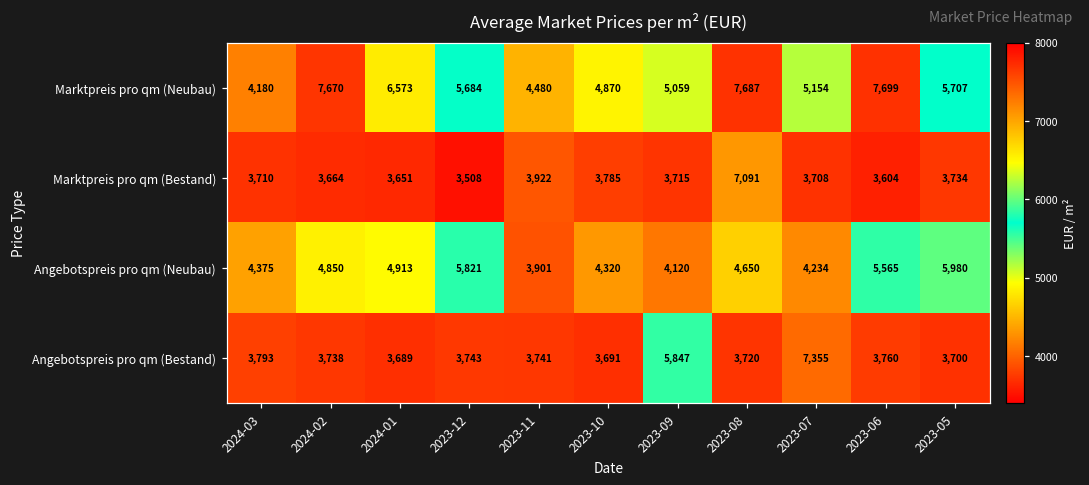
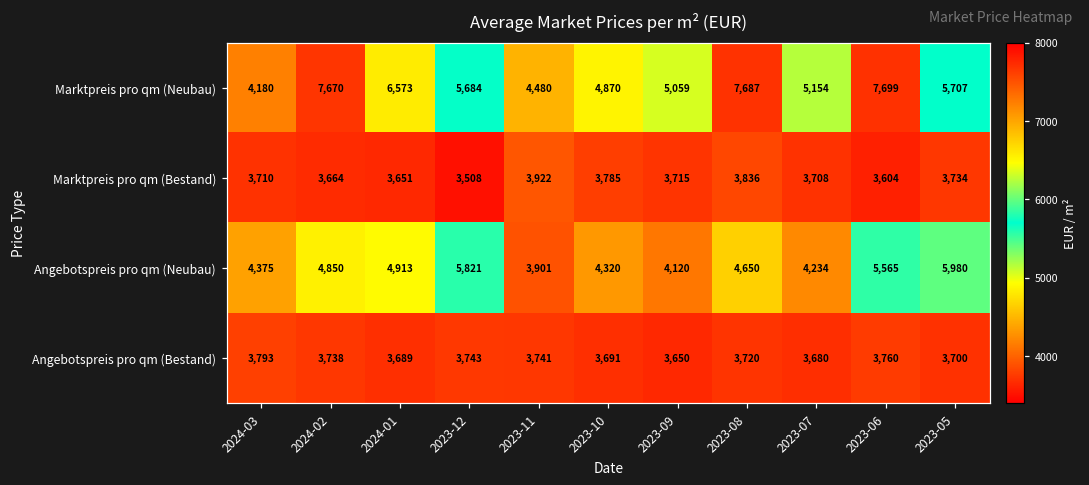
  {
    "Marktpreis pro qm (Neubau)": {
      "2024-03": "4,180",
      "2024-02": "7,670",
      "2024-01": "6,573",
      "2023-12": "5,684",
      "2023-11": "4,480",
      "2023-10": "4,870",
      "2023-09": "5,059",
      "2023-08": "7,687",
      "2023-07": "5,154",
      "2023-06": "7,699",
      "2023-05": "5,707"
    },
    "Marktpreis pro qm (Bestand)": {
      "2024-03": "3,710",
      "2024-02": "3,664",
      "2024-01": "3,651",
      "2023-12": "3,508",
      "2023-11": "3,922",
      "2023-10": "3,785",
      "2023-09": "3,715",
-     "2023-08": "7,091",
+     "2023-08": "3,836",
      "2023-07": "3,708",
      "2023-06": "3,604",
      "2023-05": "3,734"
    },
    "Angebotspreis pro qm (Neubau)": {
      "2024-03": "4,375",
      "2024-02": "4,850",
      "2024-01": "4,913",
      "2023-12": "5,821",
      "2023-11": "3,901",
      "2023-10": "4,320",
      "2023-09": "4,120",
      "2023-08": "4,650",
      "2023-07": "4,234",
      "2023-06": "5,565",
      "2023-05": "5,980"
    },
    "Angebotspreis pro qm (Bestand)": {
      "2024-03": "3,793",
      "2024-02": "3,738",
      "2024-01": "3,689",
      "2023-12": "3,743",
      "2023-11": "3,741",
      "2023-10": "3,691",
-     "2023-09": "5,847",
+     "2023-09": "3,650",
      "2023-08": "3,720",
-     "2023-07": "7,355",
+     "2023-07": "3,680",
      "2023-06": "3,760",
      "2023-05": "3,700"
    }
  }
